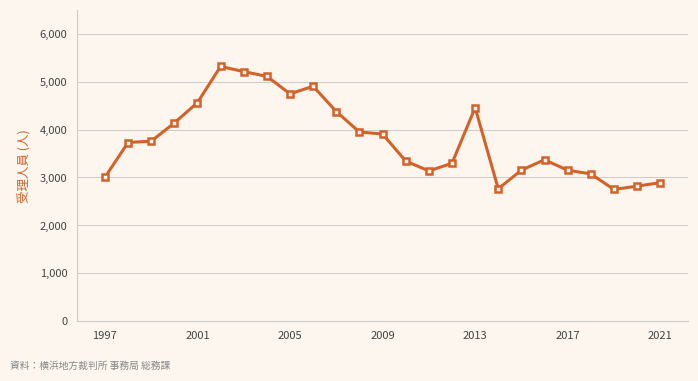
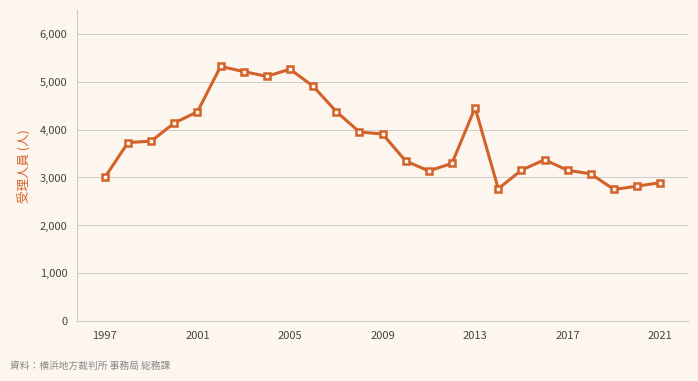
  {
    "1997": "3,000",
-   "2001": "4,600",
-   "2005": "4,700",
+   "2001": "4,400",
+   "2005": "5,300",
    "2009": "3,900",
    "2013": "4,500",
    "2017": "3,100",
    "2021": "2,900"
  }
